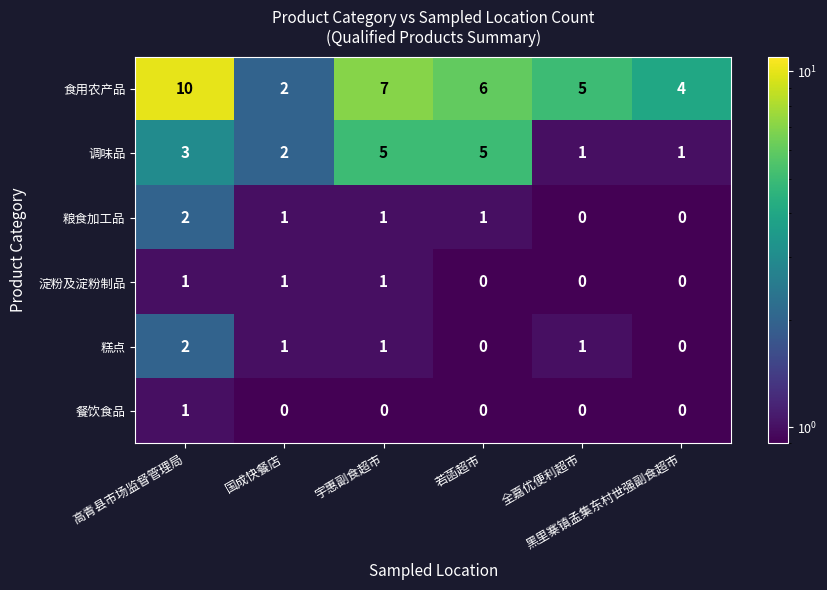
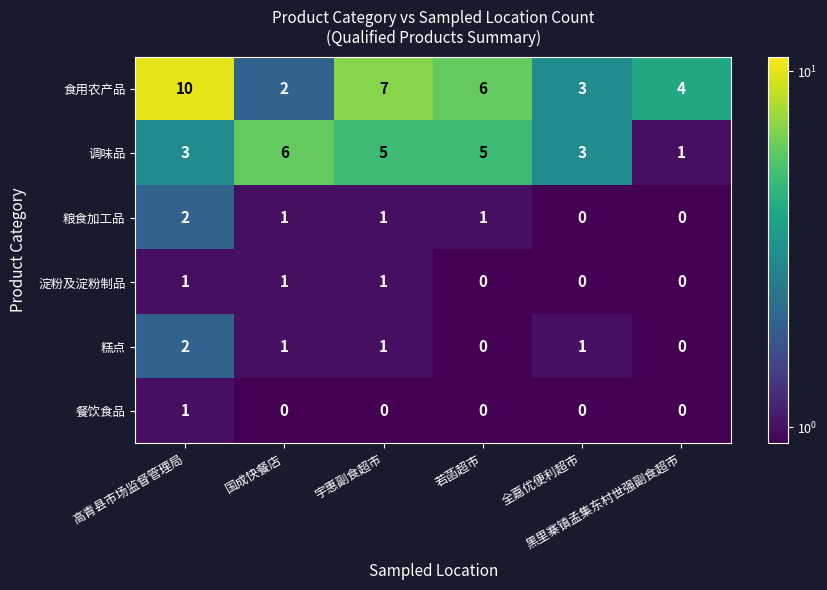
  {
    "食用农产品": {
      "高青县市场监督管理局": 10,
      "国成快餐店": 2,
      "宇惠副食超市": 7,
      "若菡超市": 6,
-     "全嘉优便利超市": 5,
+     "全嘉优便利超市": 3,
      "黑里寨镇孟集东村世强副食超市": 4
    },
    "调味品": {
      "高青县市场监督管理局": 3,
-     "国成快餐店": 2,
+     "国成快餐店": 6,
      "宇惠副食超市": 5,
      "若菡超市": 5,
-     "全嘉优便利超市": 1,
+     "全嘉优便利超市": 3,
      "黑里寨镇孟集东村世强副食超市": 1
    },
    "粮食加工品": {
      "高青县市场监督管理局": 2,
      "国成快餐店": 1,
      "宇惠副食超市": 1,
      "若菡超市": 1,
      "全嘉优便利超市": 0,
      "黑里寨镇孟集东村世强副食超市": 0
    },
    "淀粉及淀粉制品": {
      "高青县市场监督管理局": 1,
      "国成快餐店": 1,
      "宇惠副食超市": 1,
      "若菡超市": 0,
      "全嘉优便利超市": 0,
      "黑里寨镇孟集东村世强副食超市": 0
    },
    "糕点": {
      "高青县市场监督管理局": 2,
      "国成快餐店": 1,
      "宇惠副食超市": 1,
      "若菡超市": 0,
      "全嘉优便利超市": 1,
      "黑里寨镇孟集东村世强副食超市": 0
    },
    "餐饮食品": {
      "高青县市场监督管理局": 1,
      "国成快餐店": 0,
      "宇惠副食超市": 0,
      "若菡超市": 0,
      "全嘉优便利超市": 0,
      "黑里寨镇孟集东村世强副食超市": 0
    }
  }
